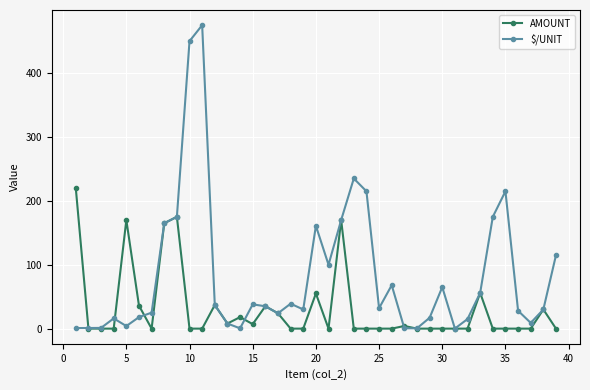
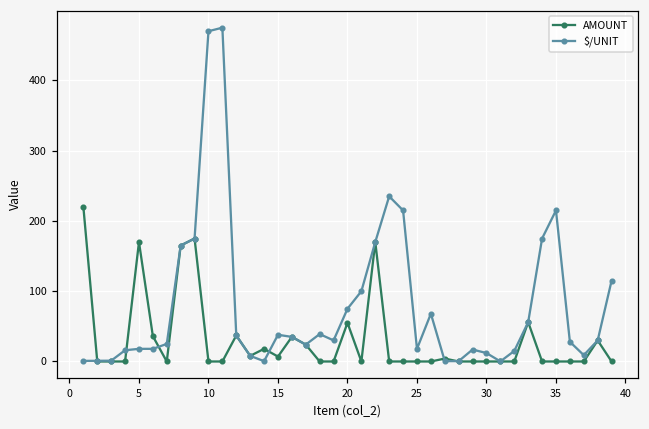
  {
    "AMOUNT": {
      "5": 170,
      "10": 0,
      "15": 10,
      "20": 60,
      "25": 0,
      "30": 0,
      "35": 0
    },
    "$/UNIT": {
-     "5": 0,
-     "10": 450,
+     "5": 20,
+     "10": 470,
      "15": 40,
-     "20": 160,
-     "25": 30,
-     "30": 70,
+     "20": 80,
+     "25": 20,
+     "30": 10,
      "35": 220
    }
  }
